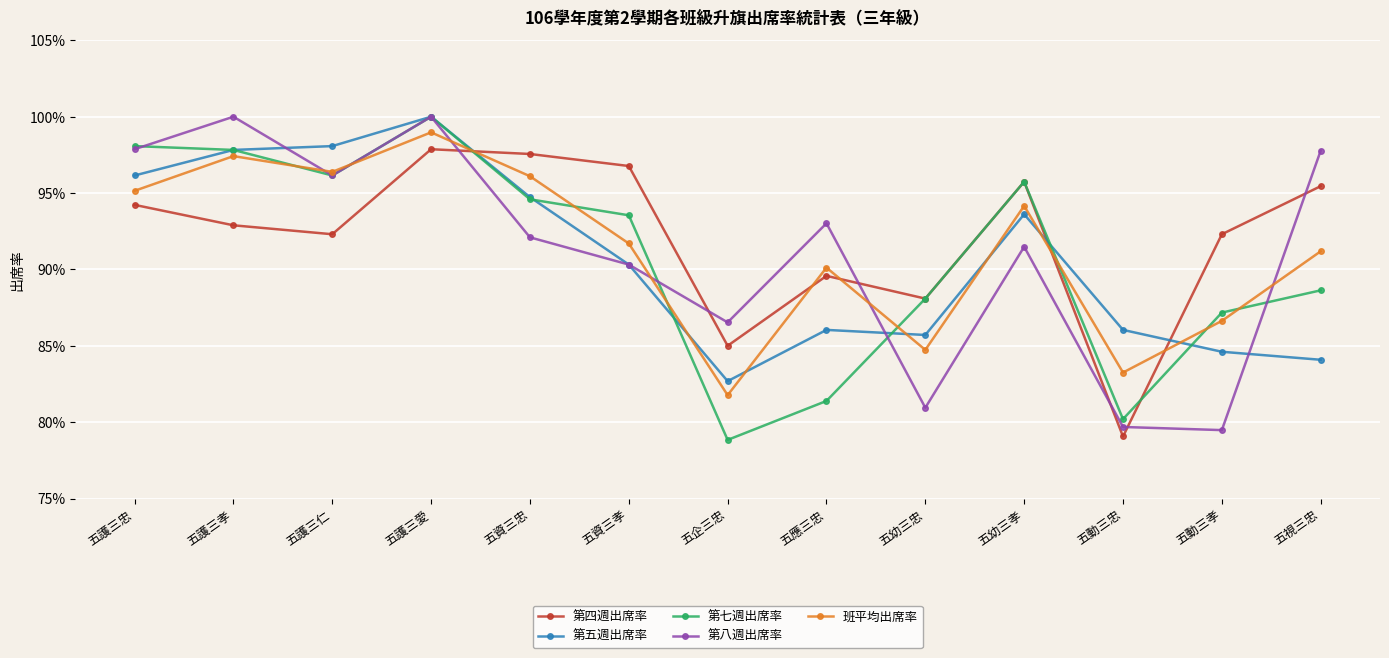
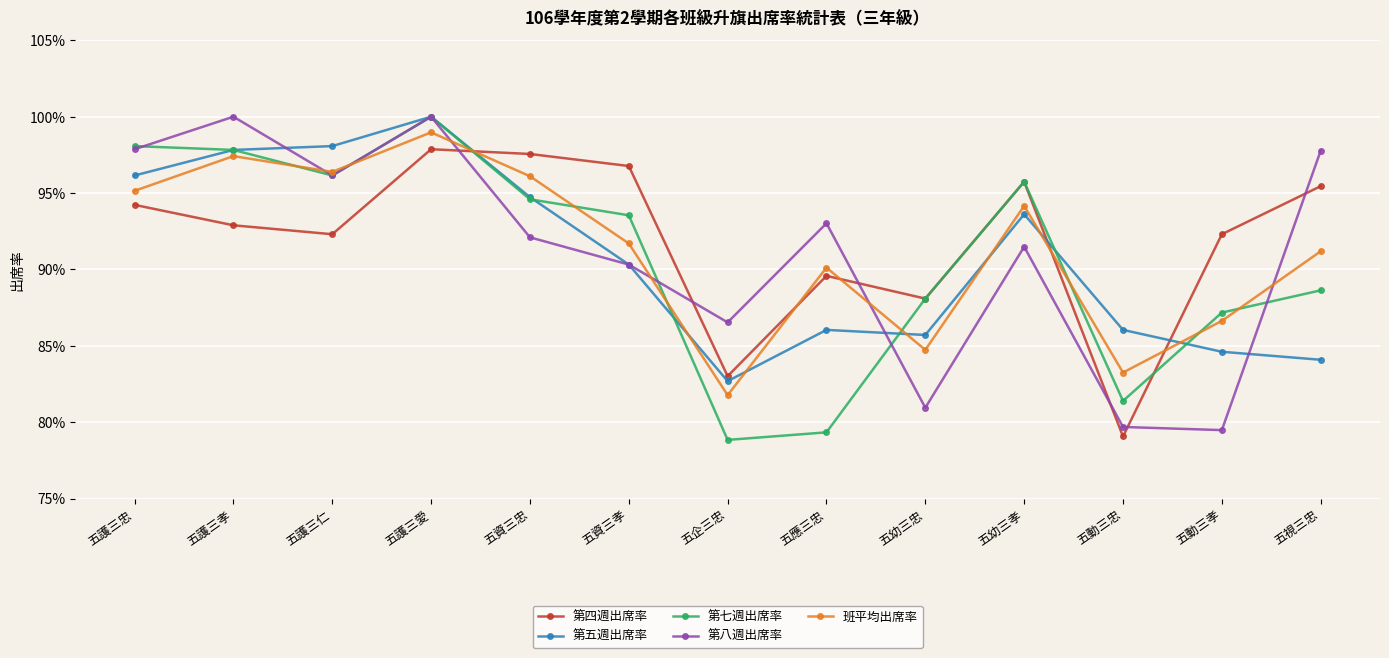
  {
    "第四週出席率": {
      "五護三忠": "94.2%",
      "五護三孝": "92.9%",
      "五護三仁": "92.3%",
      "五護三愛": "97.9%",
      "五資三忠": "97.6%",
      "五資三孝": "96.8%",
-     "五企三忠": "85.0%",
+     "五企三忠": "83.0%",
      "五應三忠": "89.6%",
      "五動三忠": "79.1%",
      "五動三孝": "92.3%",
      "五視三忠": "95.5%"
    },
    "第五週出席率": {
      "五護三忠": "96.2%",
      "五護三仁": "98.1%",
      "五企三忠": "82.7%",
      "五應三忠": "86.0%",
      "五幼三忠": "85.7%",
      "五幼三孝": "93.6%",
      "五動三忠": "86.0%",
      "五動三孝": "84.6%",
      "五視三忠": "84.1%"
    },
    "第七週出席率": {
      "五護三忠": "98.1%",
      "五資三孝": "93.5%",
      "五企三忠": "78.8%",
-     "五應三忠": "81.4%",
-     "五動三忠": "80.2%",
+     "五應三忠": "79.3%",
+     "五動三忠": "81.4%",
      "五動三孝": "87.2%",
      "五視三忠": "88.6%"
    },
    "第八週出席率": {
      "五護三忠": "97.9%",
      "五護三孝": "100.0%",
      "五資三忠": "92.1%",
      "五企三忠": "86.5%",
      "五應三忠": "93.0%",
      "五幼三忠": "81.0%",
      "五幼三孝": "91.5%",
      "五動三忠": "79.7%",
      "五動三孝": "79.5%",
      "五視三忠": "97.8%"
    },
    "班平均出席率": {
      "五護三忠": "95.2%",
      "五護三孝": "97.4%",
      "五護三仁": "96.4%",
      "五護三愛": "99.0%",
      "五資三忠": "96.1%",
      "五資三孝": "91.7%",
      "五企三忠": "81.8%",
      "五應三忠": "90.1%",
      "五幼三忠": "84.7%",
      "五幼三孝": "94.2%",
      "五動三忠": "83.3%",
      "五動三孝": "86.6%",
      "五視三忠": "91.2%"
    }
  }
